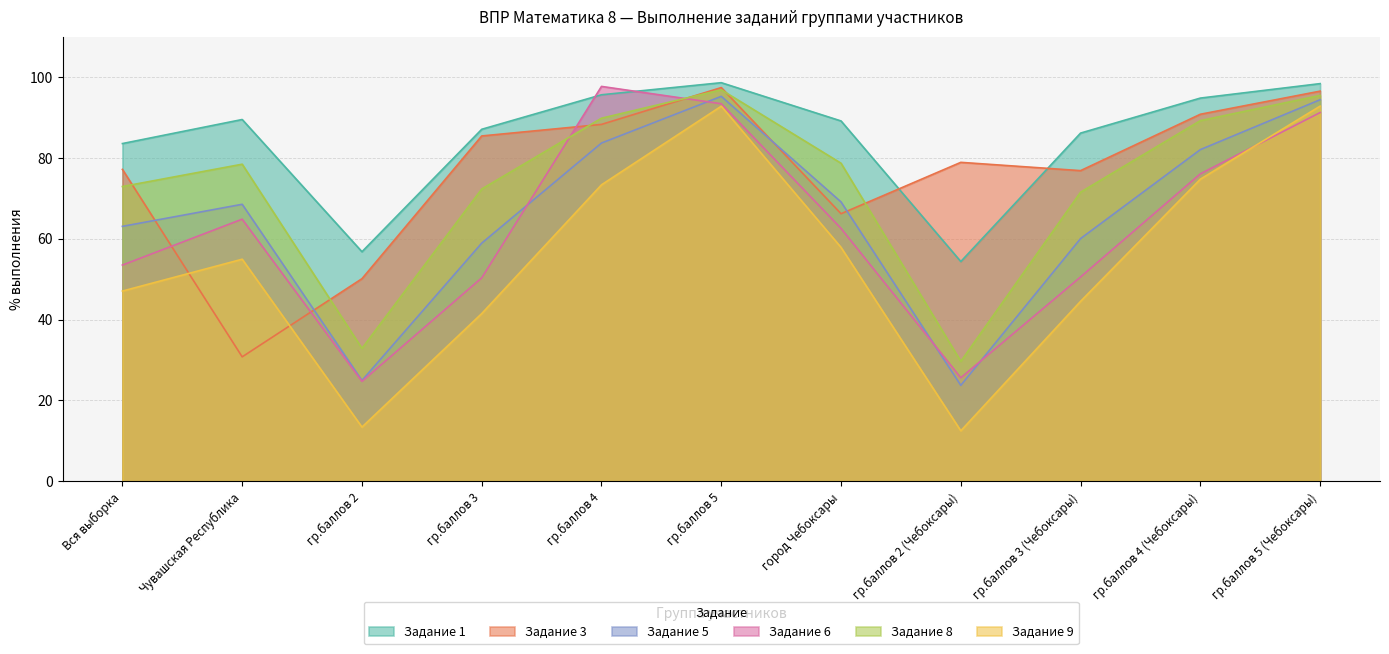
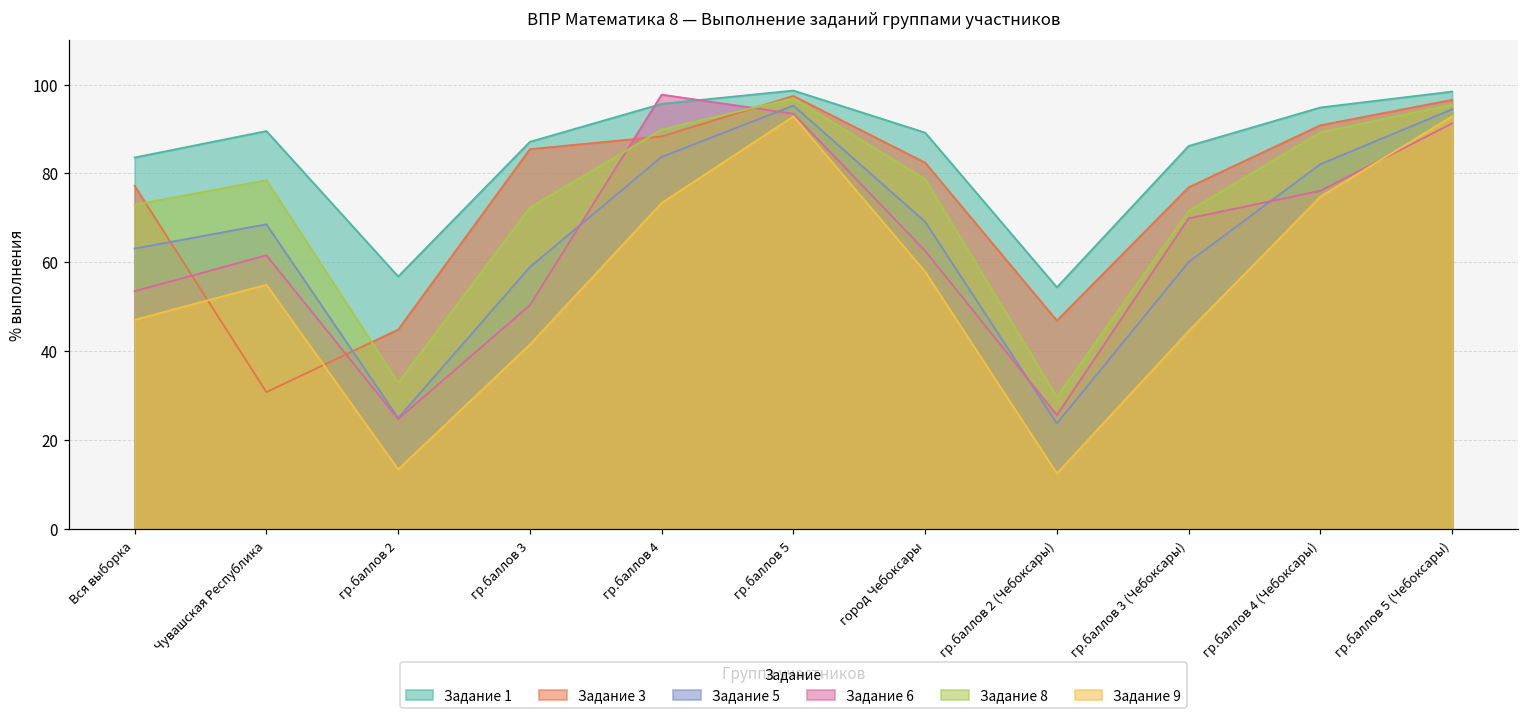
  {
    "Задание 3": {
      "Вся выборка": 77,
      "Чувашская Республика": 31,
-     "гр.баллов 2": 50,
+     "гр.баллов 2": 45,
      "гр.баллов 3": 85,
      "гр.баллов 4": 88,
-     "город Чебоксары": 66,
-     "гр.баллов 2 (Чебоксары)": 79,
+     "город Чебоксары": 82,
+     "гр.баллов 2 (Чебоксары)": 47,
      "гр.баллов 3 (Чебоксары)": 77,
      "гр.баллов 4 (Чебоксары)": 91,
      "гр.баллов 5 (Чебоксары)": 97
    },
    "Задание 6": {
      "Вся выборка": 54,
-     "Чувашская Республика": 65,
+     "Чувашская Республика": 62,
      "гр.баллов 3": 50,
      "гр.баллов 4": 98,
      "город Чебоксары": 63,
      "гр.баллов 2 (Чебоксары)": 26,
-     "гр.баллов 3 (Чебоксары)": 51,
+     "гр.баллов 3 (Чебоксары)": 70,
      "гр.баллов 4 (Чебоксары)": 76,
      "гр.баллов 5 (Чебоксары)": 91
    }
  }
